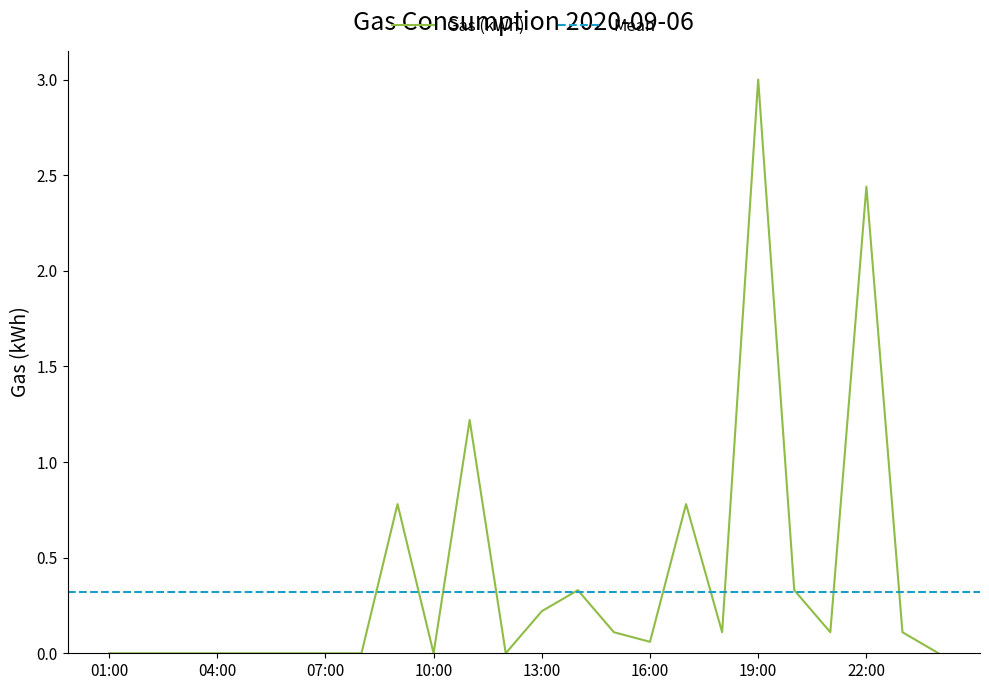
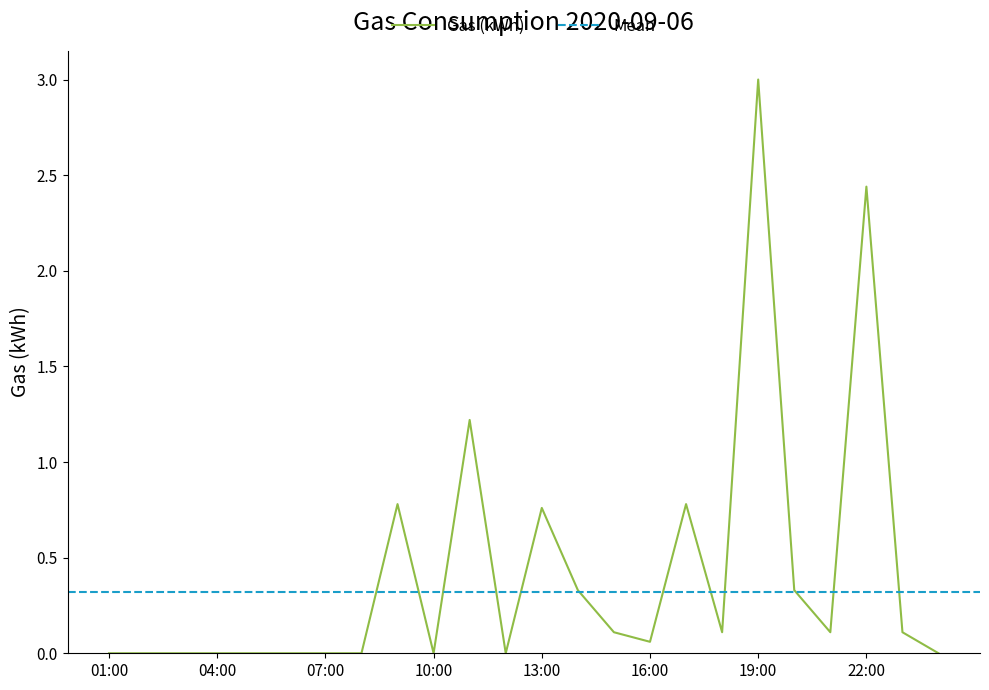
  {
    "01:00": 0.00,
    "04:00": 0.00,
    "07:00": 0.00,
    "10:00": 0.00,
-   "13:00": 0.22,
+   "13:00": 0.76,
    "16:00": 0.06,
    "19:00": 3.00,
    "22:00": 2.44
  }
